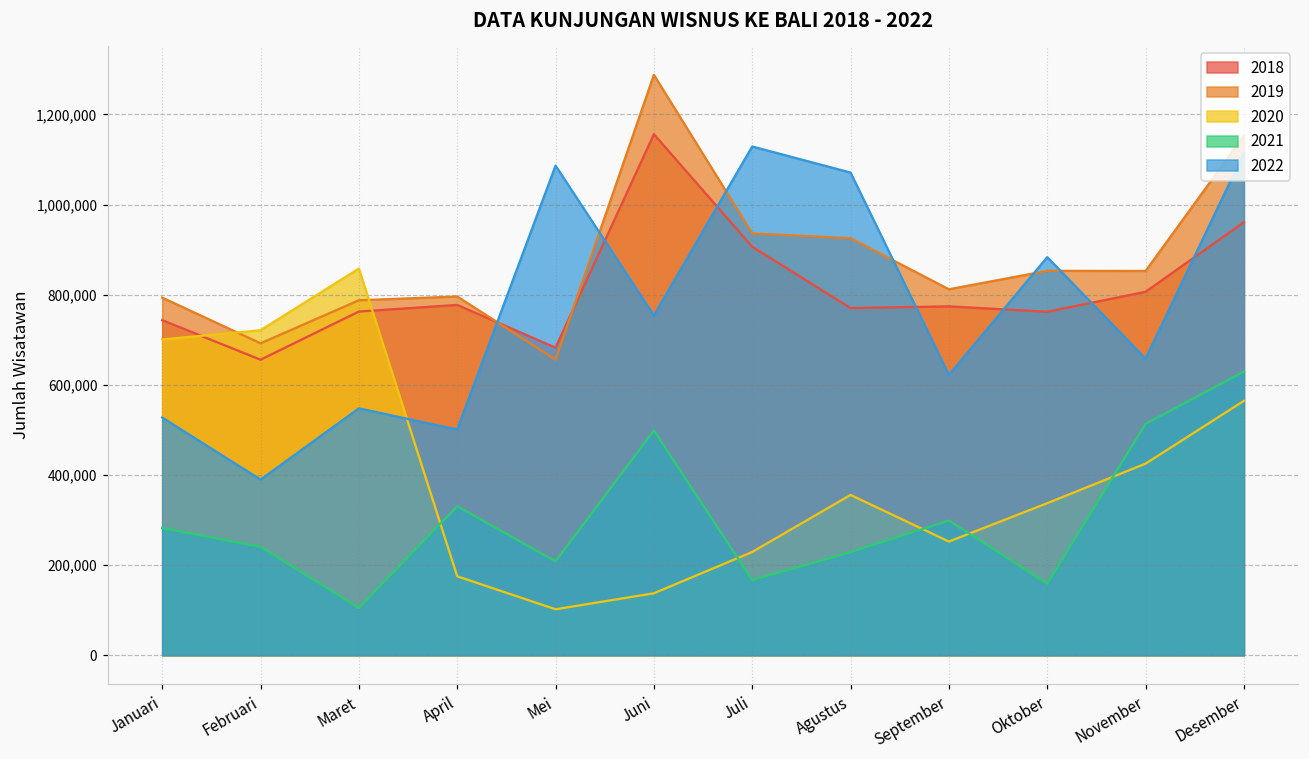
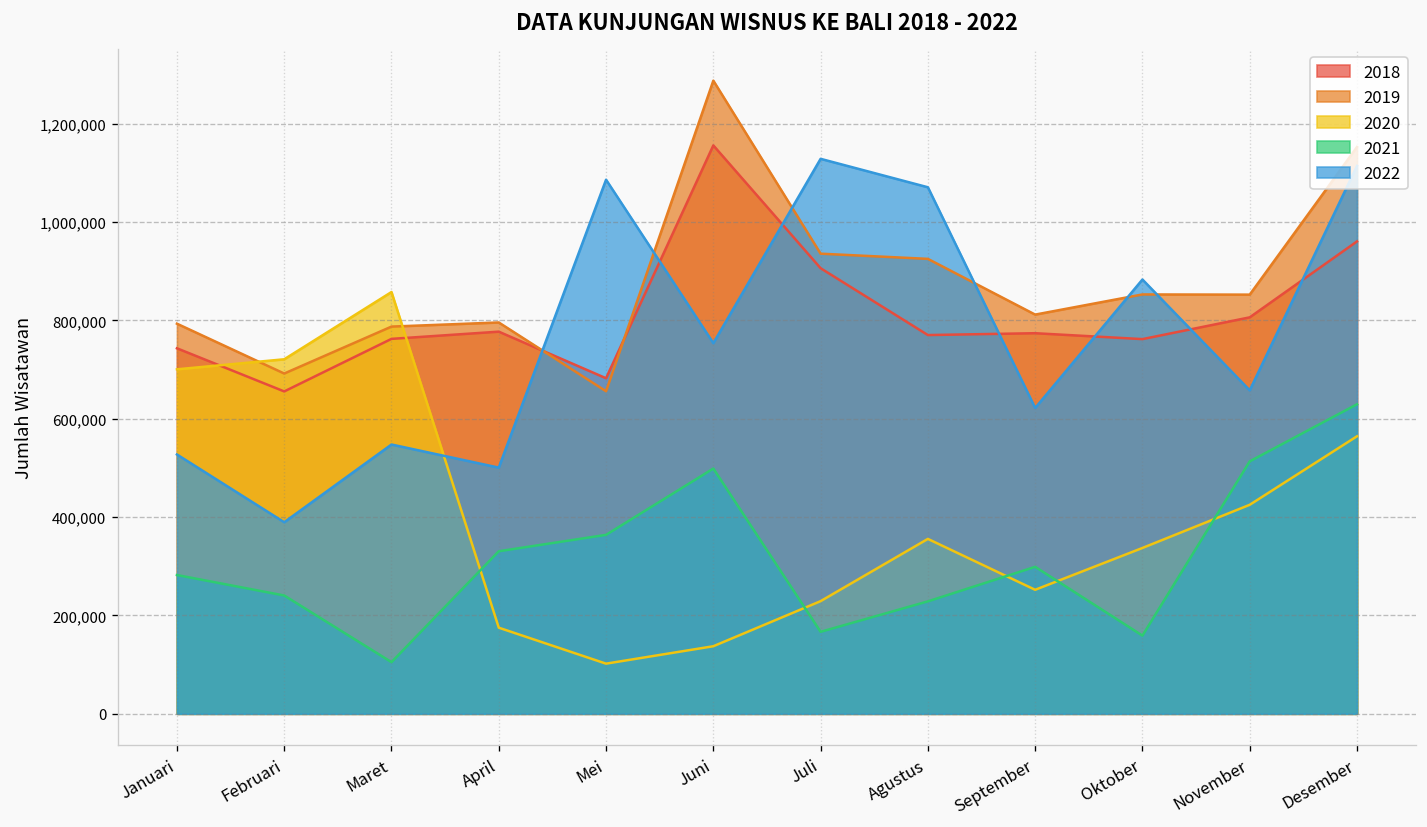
  {
    "2020": {
      "Januari": "700,000",
      "Februari": "720,000",
      "Maret": "860,000",
      "April": "180,000",
      "Mei": "100,000",
      "Juni": "140,000",
      "Juli": "230,000",
      "Agustus": "360,000",
      "September": "250,000",
      "Oktober": "340,000",
      "November": "430,000",
      "Desember": "560,000"
    },
    "2021": {
      "Januari": "280,000",
      "Februari": "240,000",
      "Maret": "100,000",
      "April": "330,000",
-     "Mei": "210,000",
+     "Mei": "360,000",
      "Juni": "500,000",
      "Juli": "170,000",
      "Agustus": "230,000",
      "September": "300,000",
      "Oktober": "160,000",
      "November": "510,000",
      "Desember": "630,000"
    },
    "2022": {
      "Januari": "530,000",
      "Februari": "390,000",
      "Maret": "550,000",
      "April": "500,000",
      "Mei": "1,090,000",
      "Juni": "750,000",
      "Juli": "1,130,000",
      "Agustus": "1,070,000",
      "September": "620,000",
      "Oktober": "880,000",
      "November": "660,000"
    }
  }
